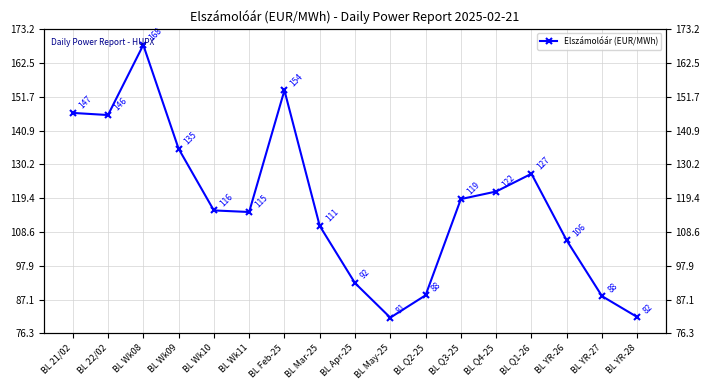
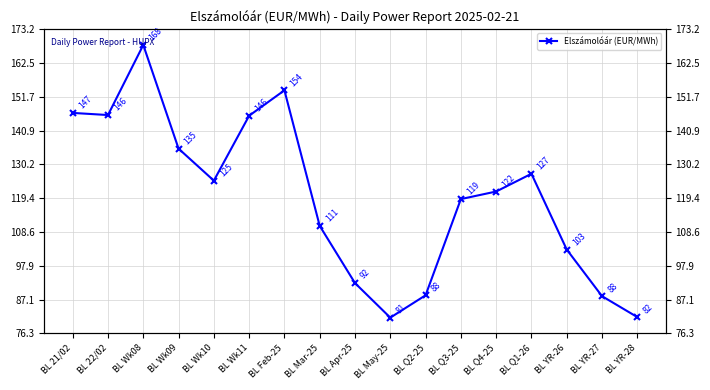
  {
    "BL 21/02": 147,
    "BL 22/02": 146,
    "BL Wk08": 168,
    "BL Wk09": 135,
-   "BL Wk10": 116,
-   "BL Wk11": 115,
+   "BL Wk10": 125,
+   "BL Wk11": 146,
    "BL Feb-25": 154,
    "BL Mar-25": 111,
    "BL Apr-25": 92,
    "BL May-25": 81,
    "BL Q2-25": 88,
    "BL Q3-25": 119,
    "BL Q4-25": 122,
    "BL Q1-26": 127,
-   "BL YR-26": 106,
+   "BL YR-26": 103,
    "BL YR-27": 88,
    "BL YR-28": 82
  }
